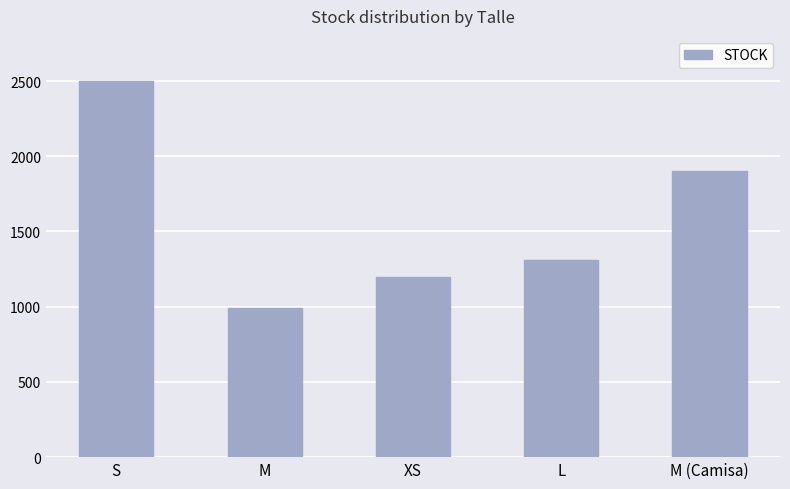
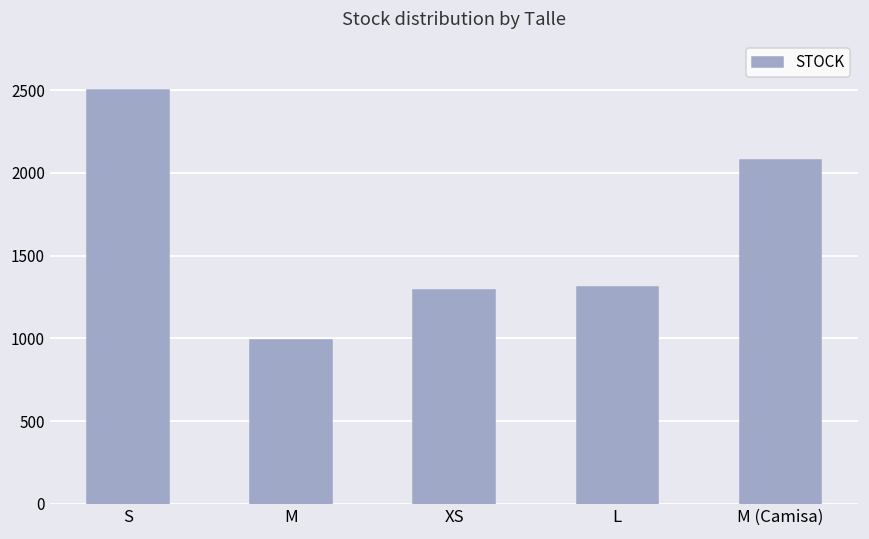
  {
    "S": 2500,
    "M": 990,
-   "XS": 1200,
+   "XS": 1290,
    "L": 1310,
-   "M (Camisa)": 1900
+   "M (Camisa)": 2080
  }
